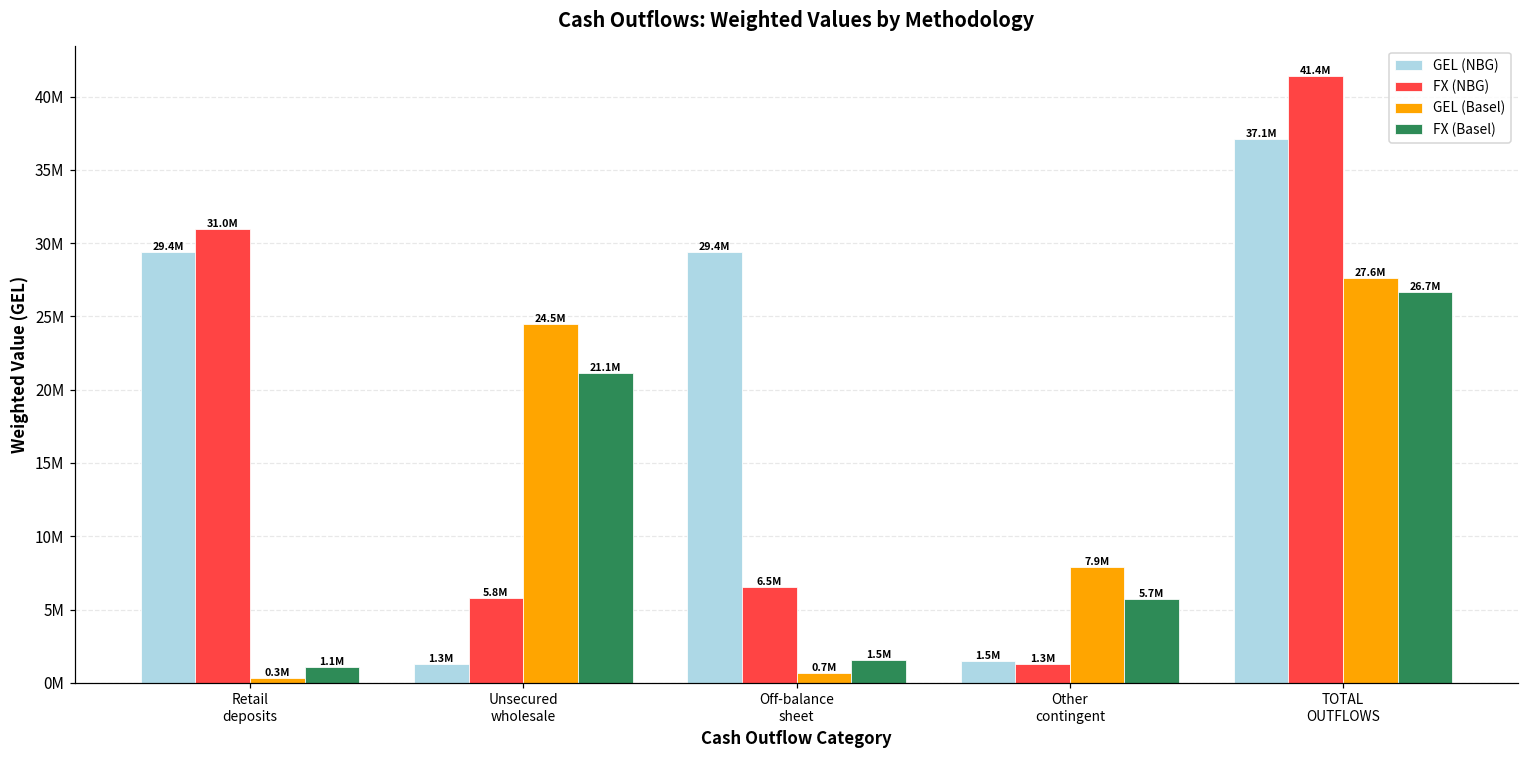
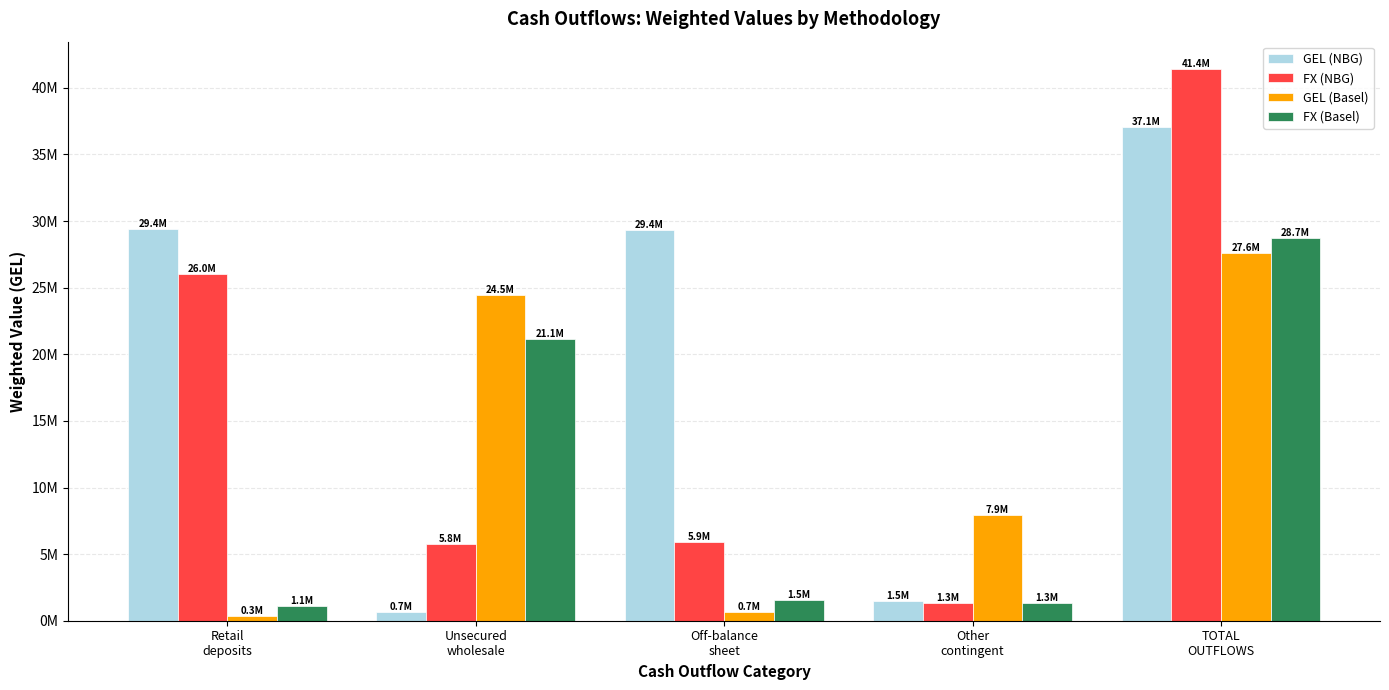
  {
    "GEL (NBG)": {
      "Retail deposits": "29.4M",
-     "Unsecured wholesale": "1.3M",
+     "Unsecured wholesale": "0.7M",
      "Off-balance sheet": "29.4M",
      "Other contingent": "1.5M",
      "TOTAL OUTFLOWS": "37.1M"
    },
    "FX (NBG)": {
-     "Retail deposits": "31.0M",
+     "Retail deposits": "26.0M",
      "Unsecured wholesale": "5.8M",
-     "Off-balance sheet": "6.5M",
+     "Off-balance sheet": "5.9M",
      "Other contingent": "1.3M",
      "TOTAL OUTFLOWS": "41.4M"
    },
    "GEL (Basel)": {
      "Retail deposits": "0.3M",
      "Unsecured wholesale": "24.5M",
      "Off-balance sheet": "0.7M",
      "Other contingent": "7.9M",
      "TOTAL OUTFLOWS": "27.6M"
    },
    "FX (Basel)": {
      "Retail deposits": "1.1M",
      "Unsecured wholesale": "21.1M",
      "Off-balance sheet": "1.5M",
-     "Other contingent": "5.7M",
-     "TOTAL OUTFLOWS": "26.7M"
+     "Other contingent": "1.3M",
+     "TOTAL OUTFLOWS": "28.7M"
    }
  }
